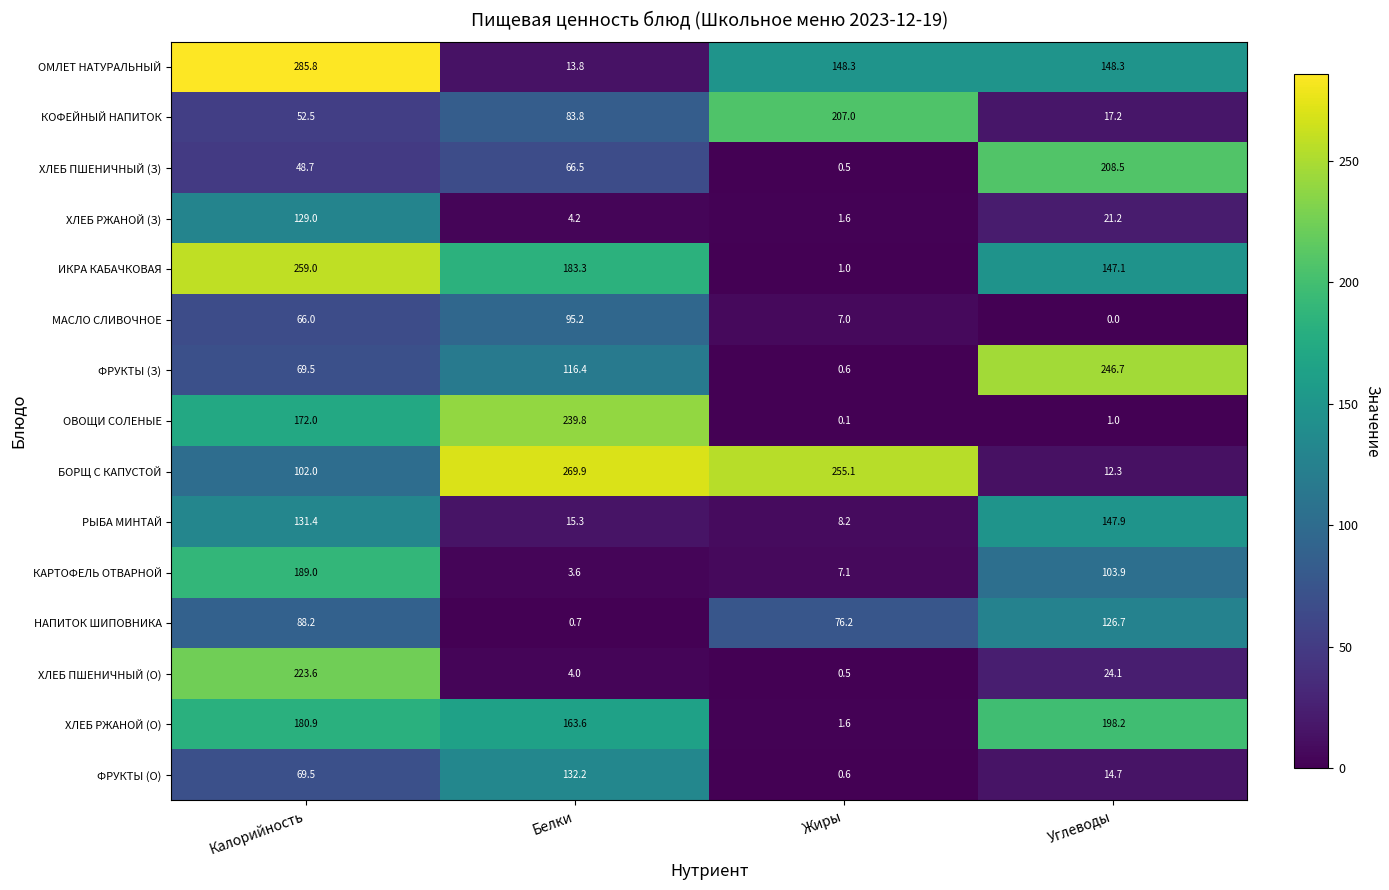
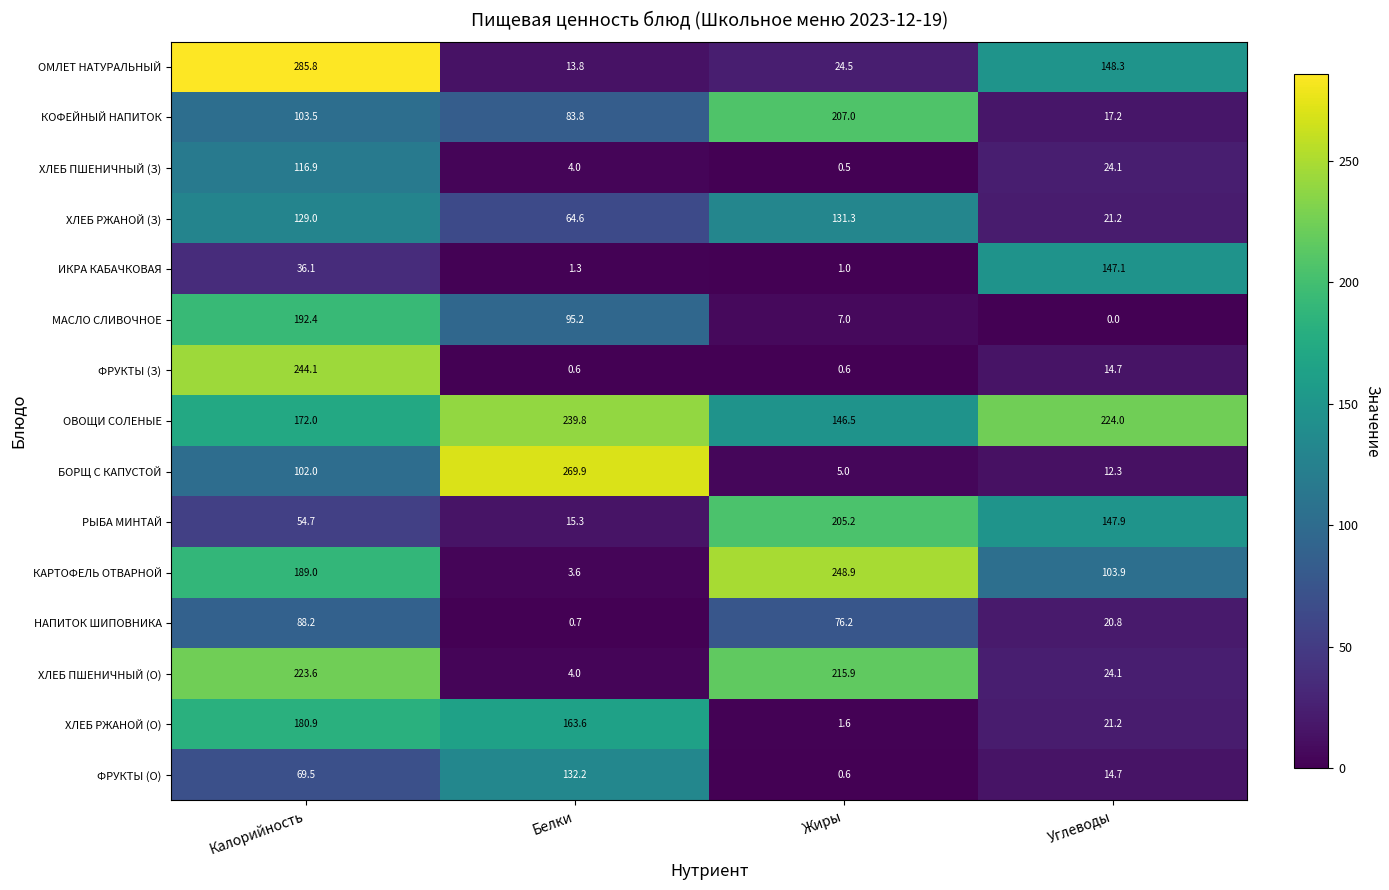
  {
    "ОМЛЕТ НАТУРАЛЬНЫЙ": {
      "Калорийность": 285.8,
      "Белки": 13.8,
-     "Жиры": 148.3,
+     "Жиры": 24.5,
      "Углеводы": 148.3
    },
    "КОФЕЙНЫЙ НАПИТОК": {
-     "Калорийность": 52.5,
+     "Калорийность": 103.5,
      "Белки": 83.8,
      "Жиры": 207.0,
      "Углеводы": 17.2
    },
    "ХЛЕБ ПШЕНИЧНЫЙ (З)": {
-     "Калорийность": 48.7,
-     "Белки": 66.5,
+     "Калорийность": 116.9,
+     "Белки": 4.0,
      "Жиры": 0.5,
-     "Углеводы": 208.5
+     "Углеводы": 24.1
    },
    "ХЛЕБ РЖАНОЙ (З)": {
      "Калорийность": 129.0,
-     "Белки": 4.2,
-     "Жиры": 1.6,
+     "Белки": 64.6,
+     "Жиры": 131.3,
      "Углеводы": 21.2
    },
    "ИКРА КАБАЧКОВАЯ": {
-     "Калорийность": 259.0,
-     "Белки": 183.3,
+     "Калорийность": 36.1,
+     "Белки": 1.3,
      "Жиры": 1.0,
      "Углеводы": 147.1
    },
    "МАСЛО СЛИВОЧНОЕ": {
-     "Калорийность": 66.0,
+     "Калорийность": 192.4,
      "Белки": 95.2,
      "Жиры": 7.0,
      "Углеводы": 0.0
    },
    "ФРУКТЫ (З)": {
-     "Калорийность": 69.5,
-     "Белки": 116.4,
+     "Калорийность": 244.1,
+     "Белки": 0.6,
      "Жиры": 0.6,
-     "Углеводы": 246.7
+     "Углеводы": 14.7
    },
    "ОВОЩИ СОЛЕНЫЕ": {
      "Калорийность": 172.0,
      "Белки": 239.8,
-     "Жиры": 0.1,
-     "Углеводы": 1.0
+     "Жиры": 146.5,
+     "Углеводы": 224.0
    },
    "БОРЩ С КАПУСТОЙ": {
      "Калорийность": 102.0,
      "Белки": 269.9,
-     "Жиры": 255.1,
+     "Жиры": 5.0,
      "Углеводы": 12.3
    },
    "РЫБА МИНТАЙ": {
-     "Калорийность": 131.4,
+     "Калорийность": 54.7,
      "Белки": 15.3,
-     "Жиры": 8.2,
+     "Жиры": 205.2,
      "Углеводы": 147.9
    },
    "КАРТОФЕЛЬ ОТВАРНОЙ": {
      "Калорийность": 189.0,
      "Белки": 3.6,
-     "Жиры": 7.1,
+     "Жиры": 248.9,
      "Углеводы": 103.9
    },
    "НАПИТОК ШИПОВНИКА": {
      "Калорийность": 88.2,
      "Белки": 0.7,
      "Жиры": 76.2,
-     "Углеводы": 126.7
+     "Углеводы": 20.8
    },
    "ХЛЕБ ПШЕНИЧНЫЙ (О)": {
      "Калорийность": 223.6,
      "Белки": 4.0,
-     "Жиры": 0.5,
+     "Жиры": 215.9,
      "Углеводы": 24.1
    },
    "ХЛЕБ РЖАНОЙ (О)": {
      "Калорийность": 180.9,
      "Белки": 163.6,
      "Жиры": 1.6,
-     "Углеводы": 198.2
+     "Углеводы": 21.2
    },
    "ФРУКТЫ (О)": {
      "Калорийность": 69.5,
      "Белки": 132.2,
      "Жиры": 0.6,
      "Углеводы": 14.7
    }
  }
